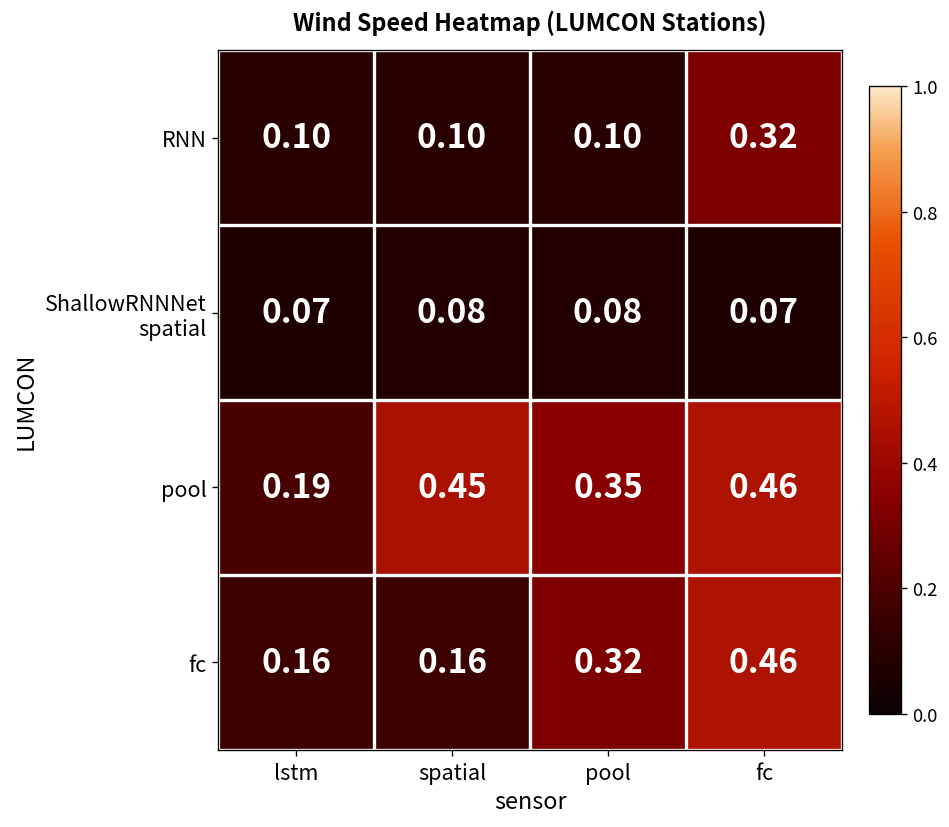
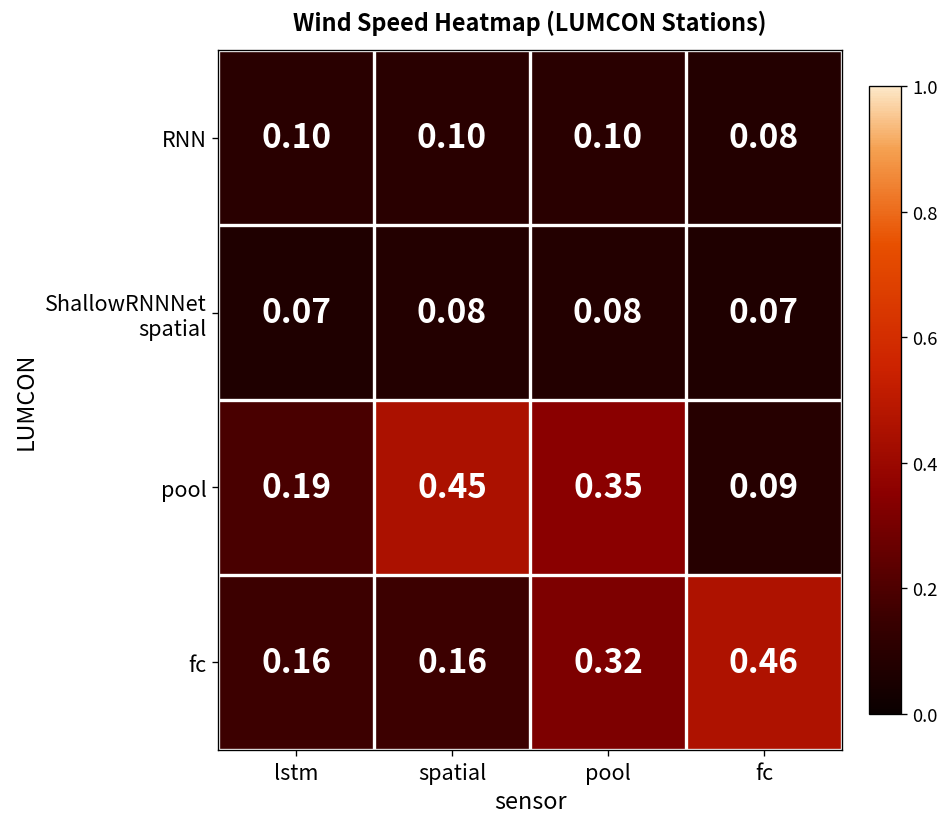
  {
    "RNN": {
      "lstm": 0.10,
      "spatial": 0.10,
      "pool": 0.10,
-     "fc": 0.32
+     "fc": 0.08
    },
    "ShallowRNNNet spatial": {
      "lstm": 0.07,
      "spatial": 0.08,
      "pool": 0.08,
      "fc": 0.07
    },
    "pool": {
      "lstm": 0.19,
      "spatial": 0.45,
      "pool": 0.35,
-     "fc": 0.46
+     "fc": 0.09
    },
    "fc": {
      "lstm": 0.16,
      "spatial": 0.16,
      "pool": 0.32,
      "fc": 0.46
    }
  }
